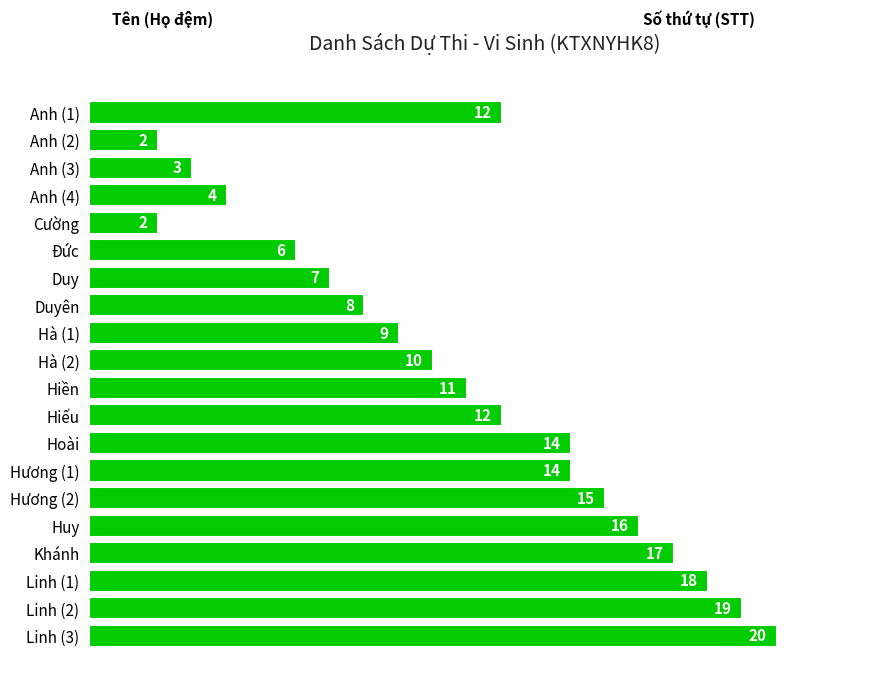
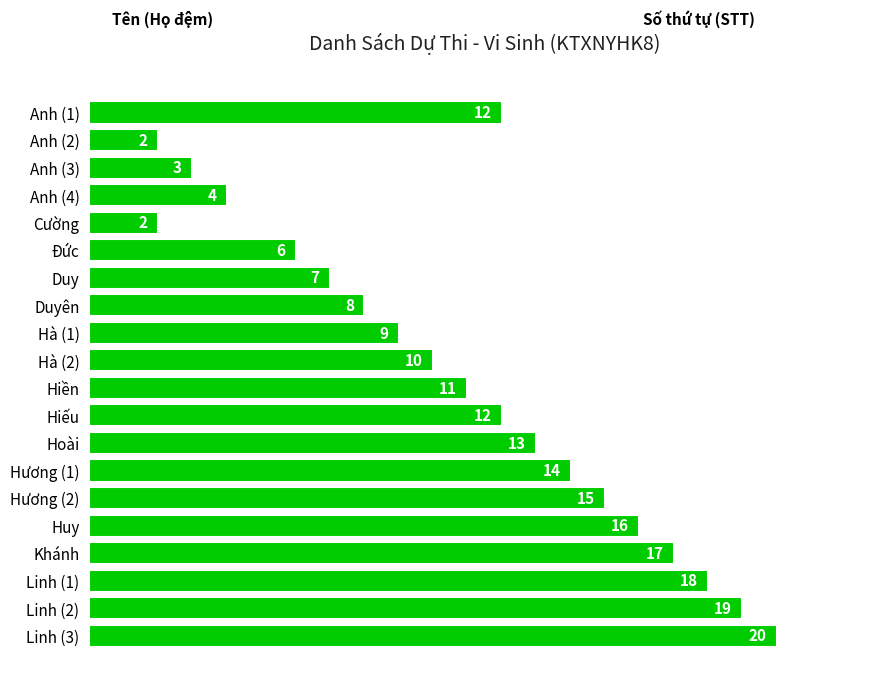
  {
    "Anh (1)": 12,
    "Anh (2)": 2,
    "Anh (3)": 3,
    "Anh (4)": 4,
    "Cường": 2,
    "Đức": 6,
    "Duy": 7,
    "Duyên": 8,
    "Hà (1)": 9,
    "Hà (2)": 10,
    "Hiền": 11,
    "Hiếu": 12,
-   "Hoài": 14,
+   "Hoài": 13,
    "Hương (1)": 14,
    "Hương (2)": 15,
    "Huy": 16,
    "Khánh": 17,
    "Linh (1)": 18,
    "Linh (2)": 19,
    "Linh (3)": 20
  }
